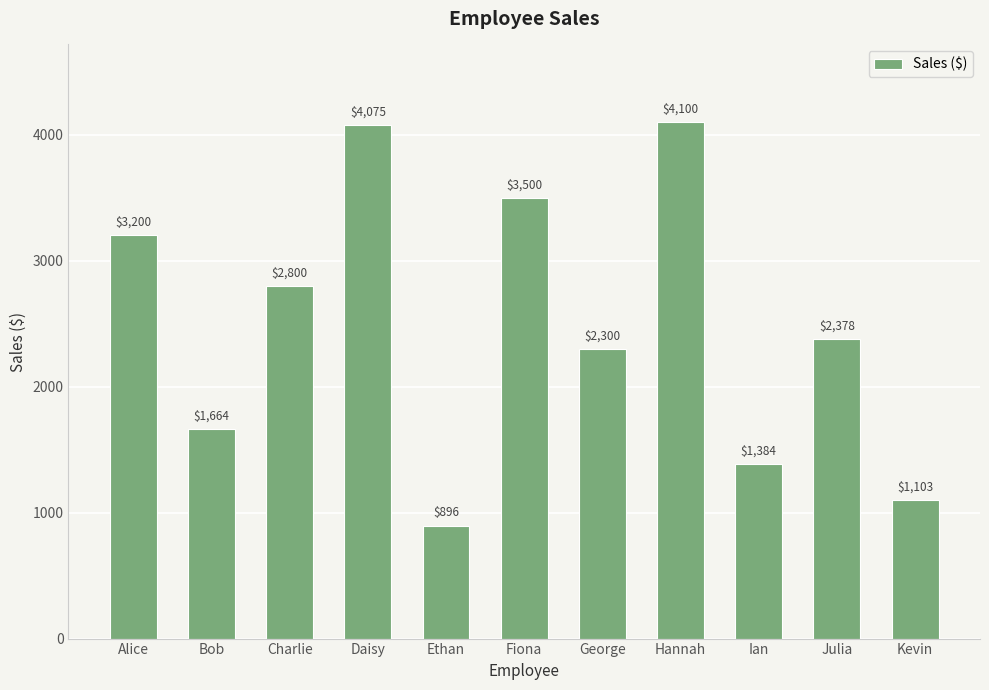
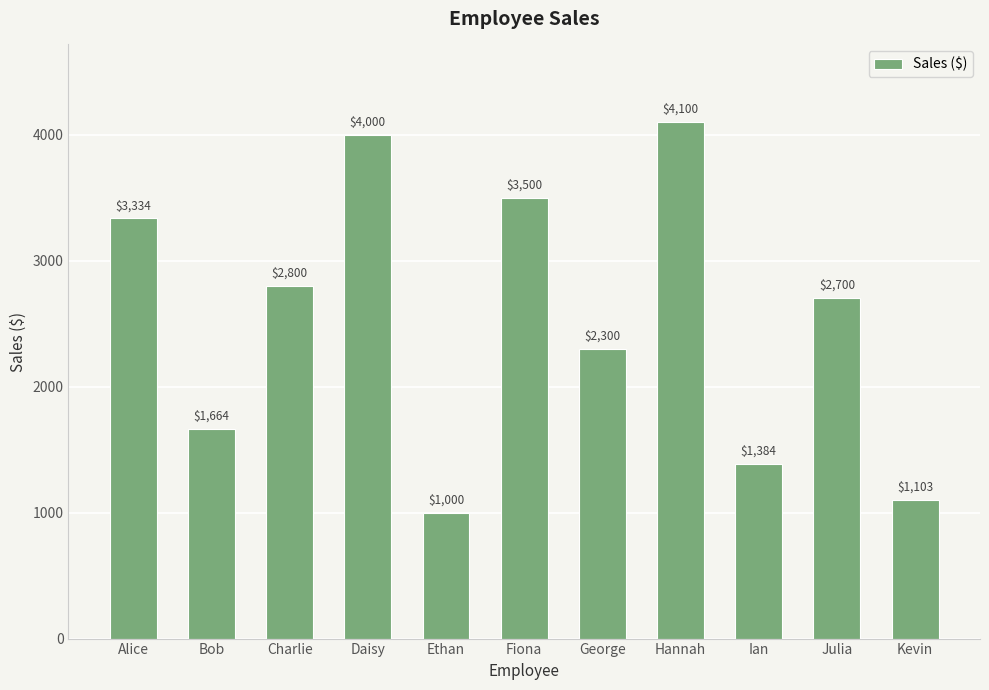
  {
-   "Alice": "$3,200",
+   "Alice": "$3,334",
    "Bob": "$1,664",
    "Charlie": "$2,800",
-   "Daisy": "$4,075",
-   "Ethan": "$896",
+   "Daisy": "$4,000",
+   "Ethan": "$1,000",
    "Fiona": "$3,500",
    "George": "$2,300",
    "Hannah": "$4,100",
    "Ian": "$1,384",
-   "Julia": "$2,378",
+   "Julia": "$2,700",
    "Kevin": "$1,103"
  }
